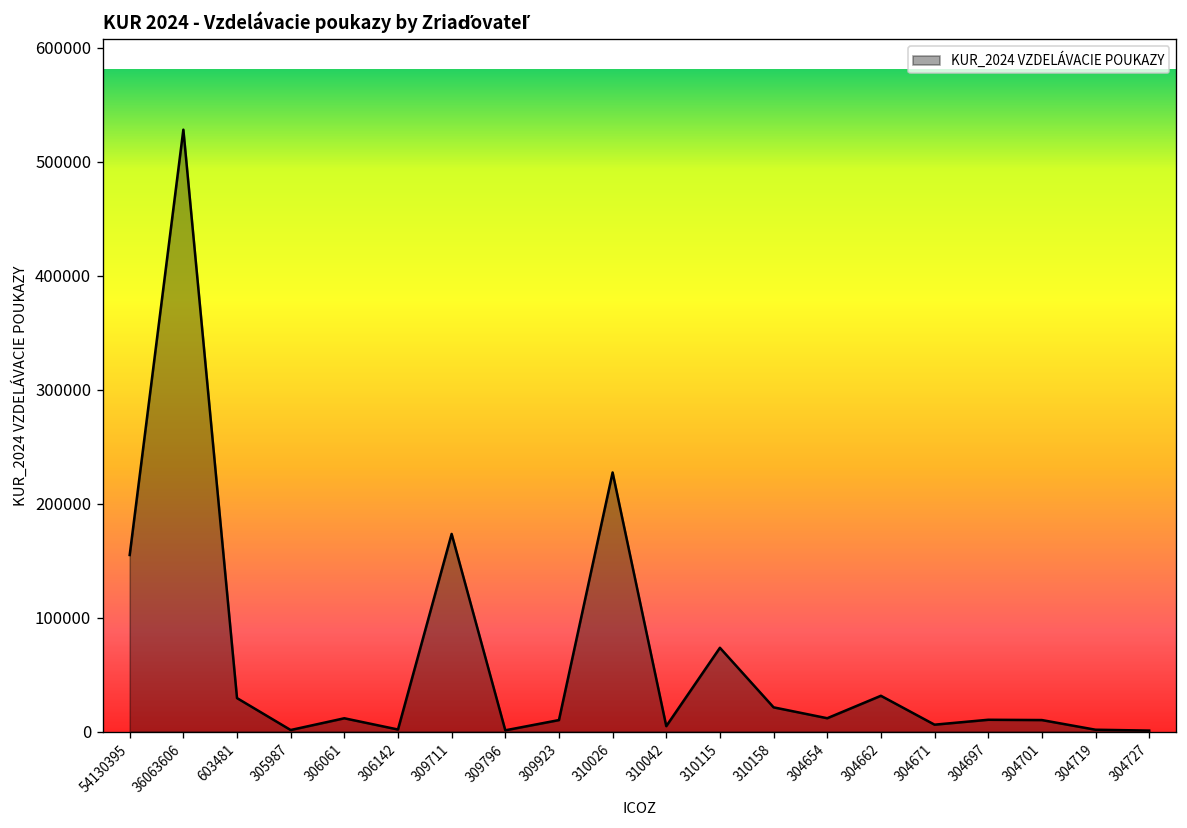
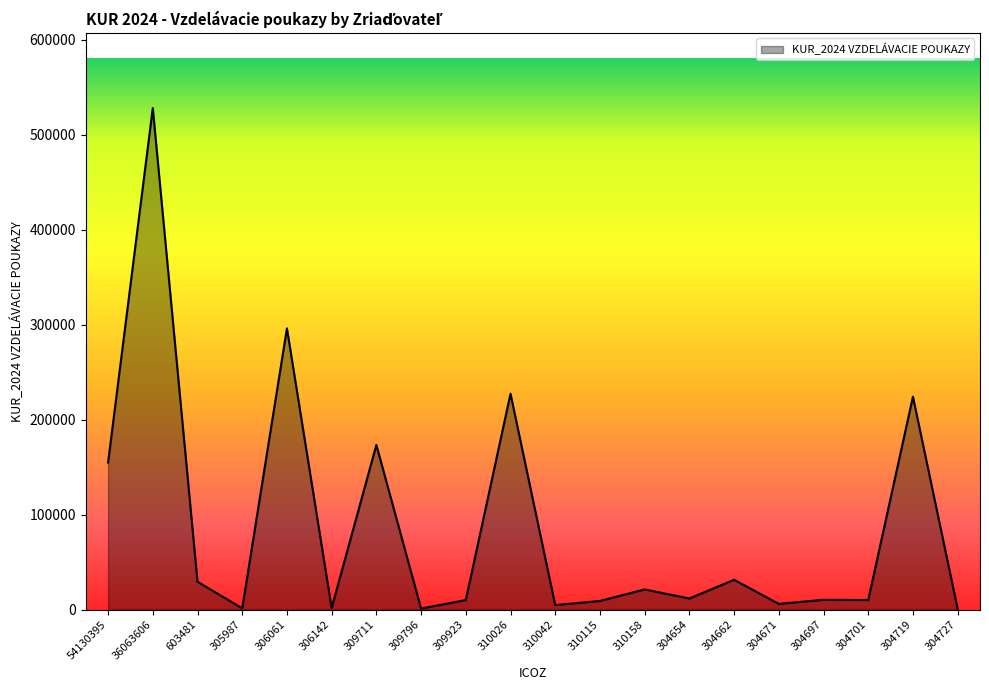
  {
    "54130395": 150000,
    "36063606": 530000,
    "603481": 30000,
    "305987": 0,
-   "306061": 10000,
+   "306061": 300000,
    "306142": 0,
    "309711": 170000,
    "309796": 0,
    "309923": 10000,
    "310026": 230000,
    "310042": 0,
-   "310115": 70000,
+   "310115": 10000,
    "310158": 20000,
    "304654": 10000,
    "304662": 30000,
    "304671": 10000,
    "304697": 10000,
    "304701": 10000,
-   "304719": 0,
+   "304719": 220000,
    "304727": 0
  }
